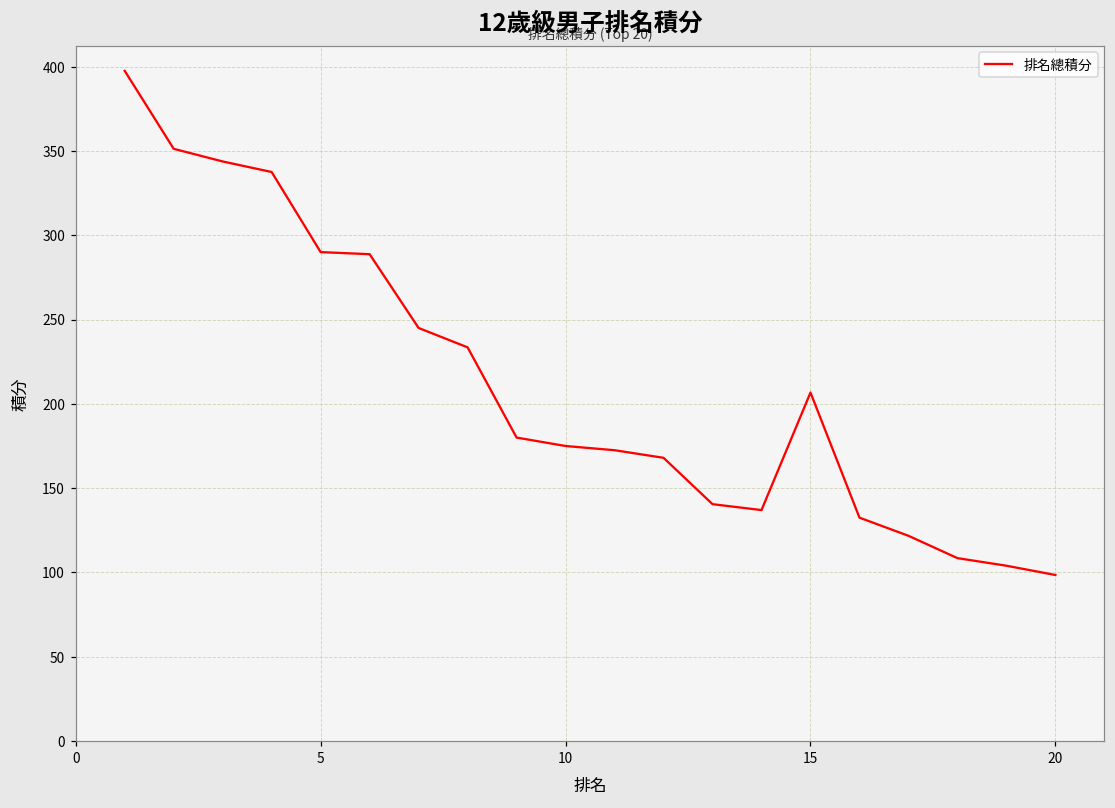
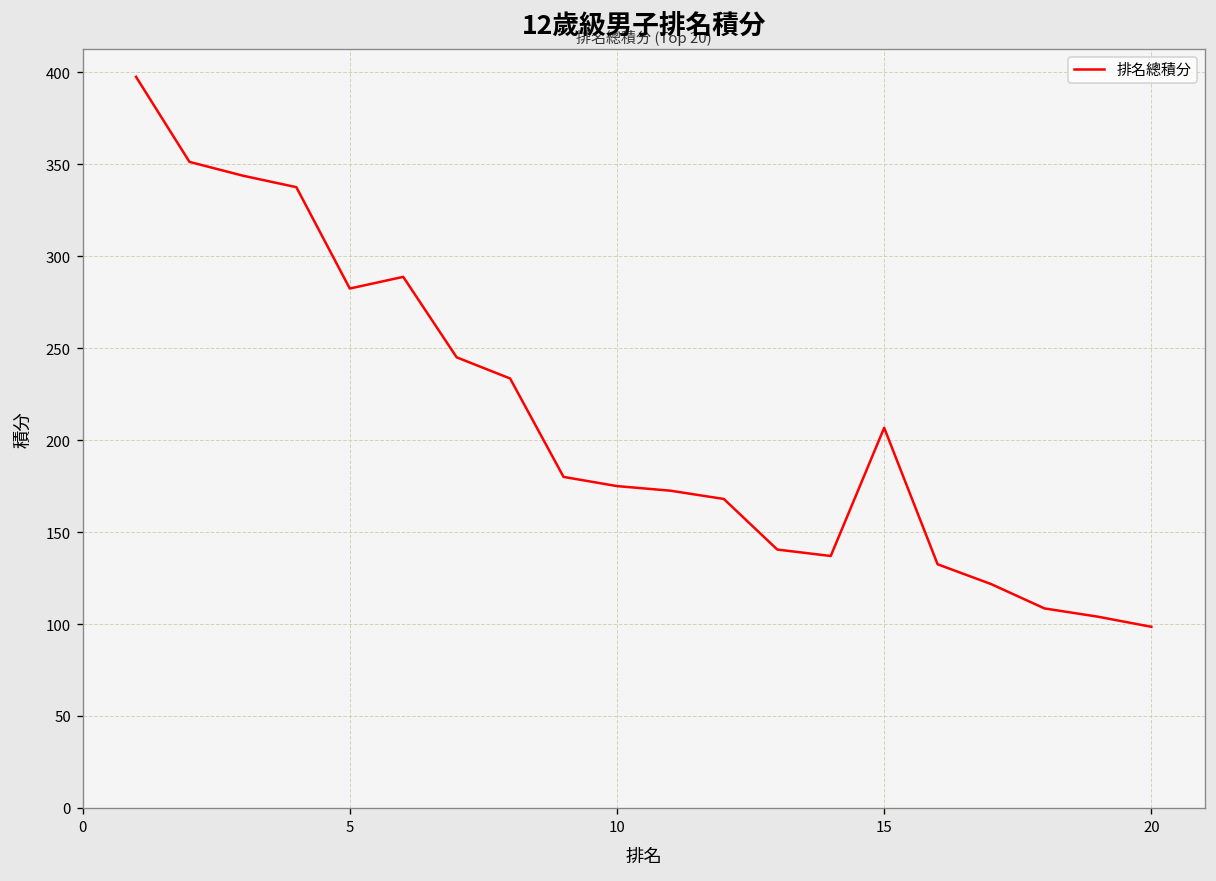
  {
-   "5": 290,
+   "5": 282,
    "10": 175,
    "15": 207,
    "20": 99
  }
